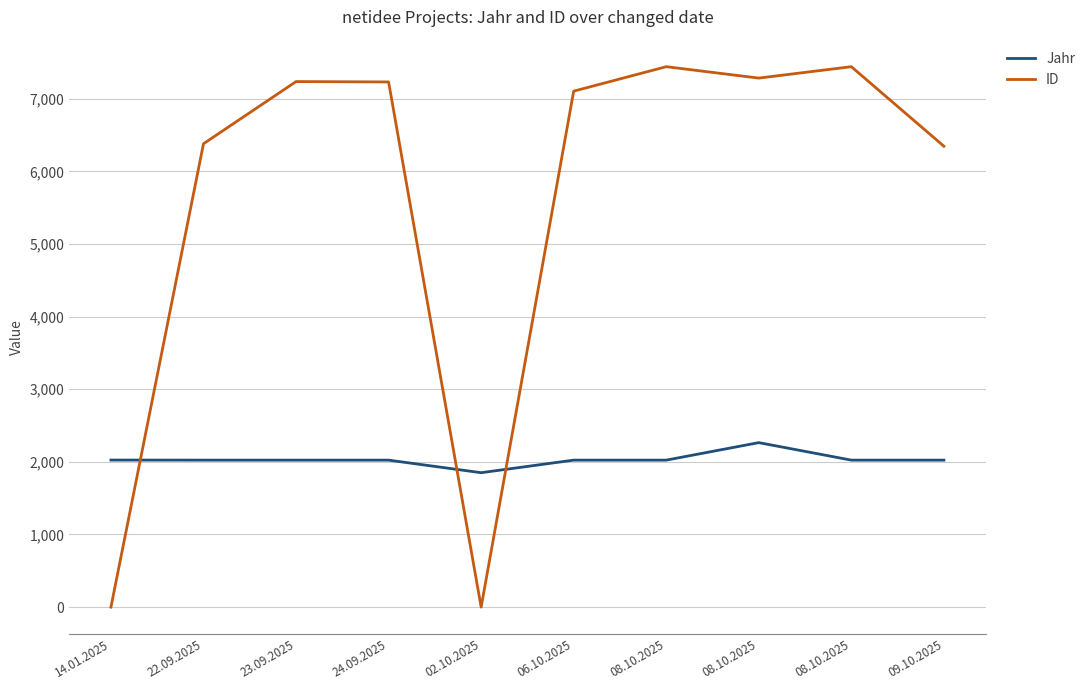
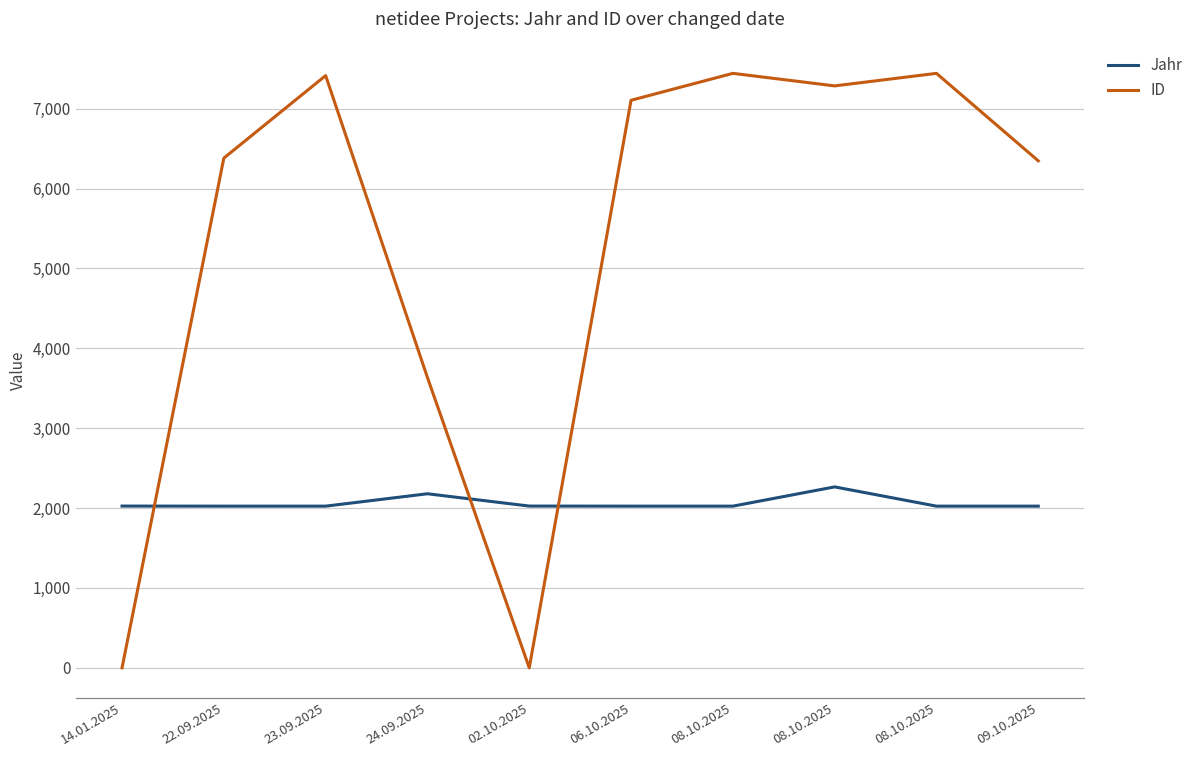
  {
    "Jahr": {
      "14.01.2025": "2,000",
      "22.09.2025": "2,000",
      "23.09.2025": "2,000",
-     "24.09.2025": "2,000",
-     "02.10.2025": "1,900",
+     "24.09.2025": "2,200",
+     "02.10.2025": "2,000",
      "06.10.2025": "2,000",
      "09.10.2025": "2,000"
    },
    "ID": {
      "14.01.2025": "0",
      "22.09.2025": "6,400",
-     "23.09.2025": "7,200",
-     "24.09.2025": "7,200",
+     "23.09.2025": "7,400",
+     "24.09.2025": "3,600",
      "02.10.2025": "0",
      "06.10.2025": "7,100",
      "09.10.2025": "6,300"
    }
  }
